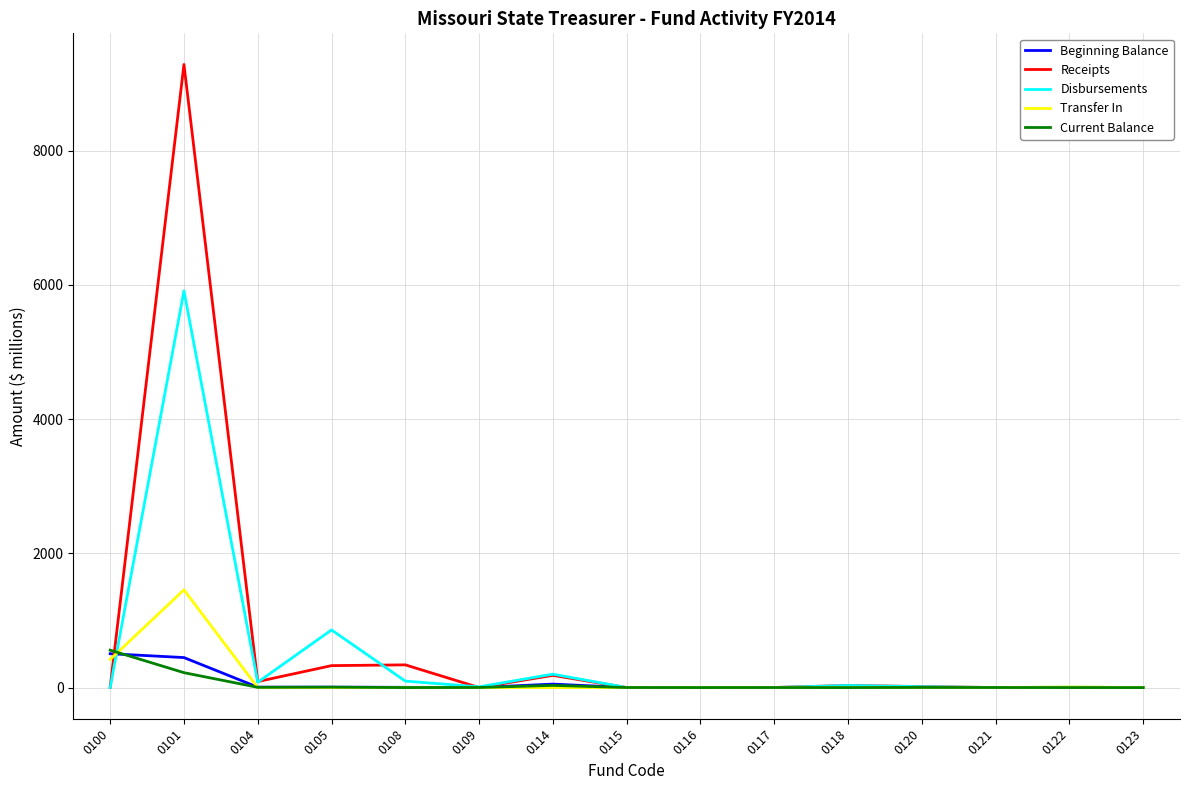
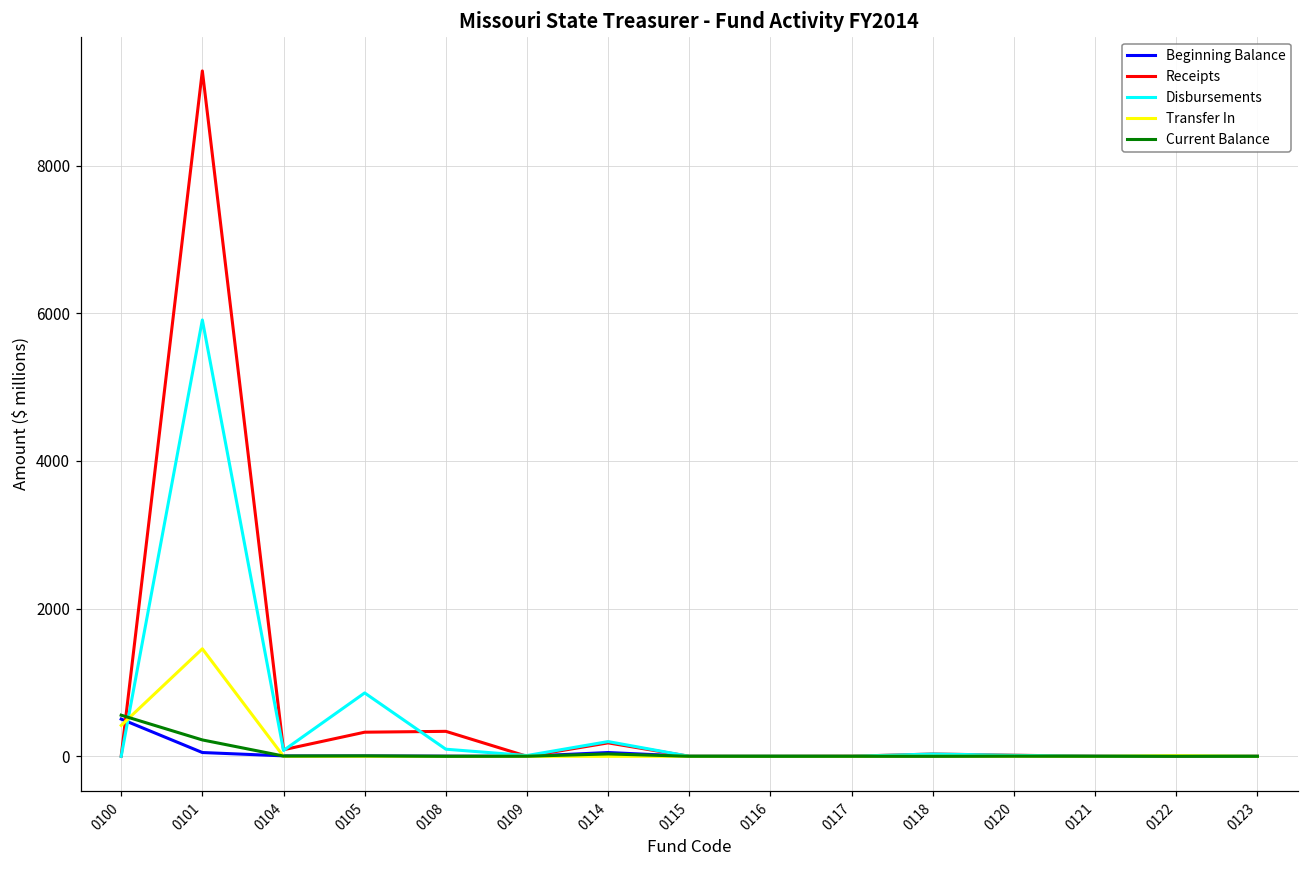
  {
    "Beginning Balance": {
      "0100": 500,
-     "0101": 400
+     "0101": 100
    },
    "Receipts": {
      "0101": 9300,
      "0105": 300,
      "0108": 300
    },
    "Disbursements": {
      "0101": 5900,
      "0105": 900,
      "0108": 100
    },
    "Transfer In": {
      "0100": 400,
      "0101": 1500
    },
    "Current Balance": {
      "0100": 600,
      "0101": 200
    }
  }
